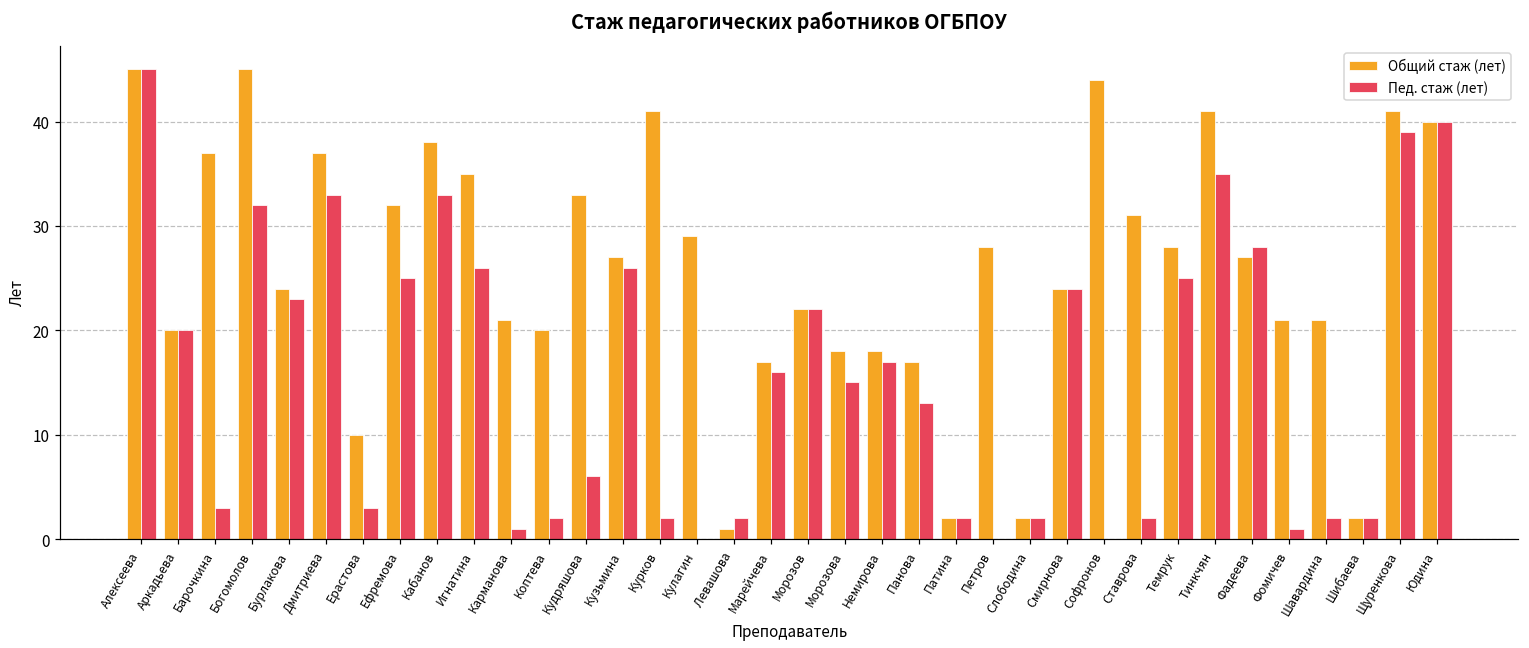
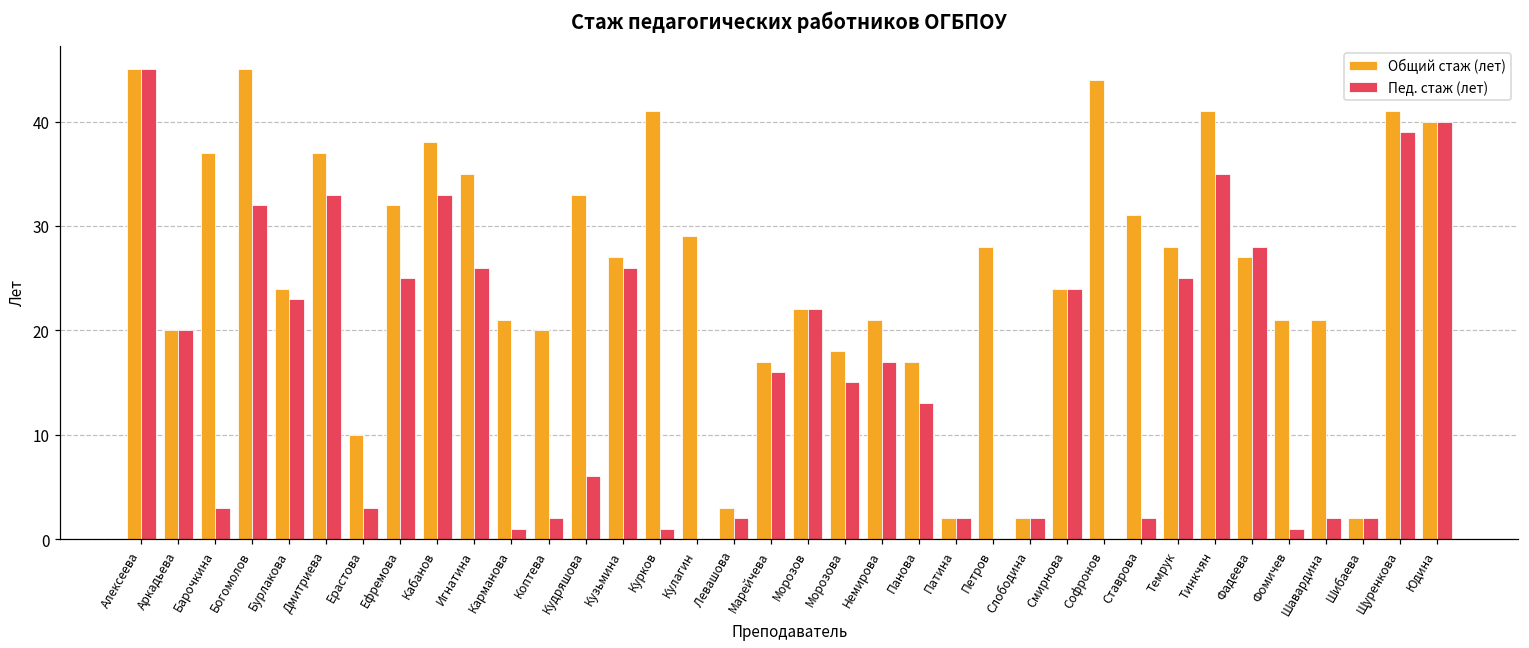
  {
    "Общий стаж (лет)": {
      "Алексеева": 45,
      "Аркадьева": 20,
      "Барочкина": 37,
      "Богомолов": 45,
      "Бурлакова": 24,
      "Дмитриева": 37,
      "Ерастова": 10,
      "Ефремова": 32,
      "Кабанов": 38,
      "Игнатина": 35,
      "Карманова": 21,
      "Коптева": 20,
      "Кудряшова": 33,
      "Кузьмина": 27,
      "Курков": 41,
      "Кулагин": 29,
-     "Левашова": 1,
+     "Левашова": 3,
      "Марейчева": 17,
      "Морозов": 22,
      "Морозова": 18,
-     "Немирова": 18,
+     "Немирова": 21,
      "Панова": 17,
      "Патина": 2,
      "Петров": 28,
      "Слободина": 2,
      "Смирнова": 24,
      "Софронов": 44,
      "Ставрова": 31,
      "Темрук": 28,
      "Тинкчян": 41,
      "Фадеева": 27,
      "Фомичев": 21,
      "Шавардина": 21,
      "Шибаева": 2,
      "Щуренкова": 41,
      "Юдина": 40
    },
    "Пед. стаж (лет)": {
      "Алексеева": 45,
      "Аркадьева": 20,
      "Барочкина": 3,
      "Богомолов": 32,
      "Бурлакова": 23,
      "Дмитриева": 33,
      "Ерастова": 3,
      "Ефремова": 25,
      "Кабанов": 33,
      "Игнатина": 26,
      "Карманова": 1,
      "Коптева": 2,
      "Кудряшова": 6,
      "Кузьмина": 26,
-     "Курков": 2,
+     "Курков": 1,
      "Кулагин": 0,
      "Левашова": 2,
      "Марейчева": 16,
      "Морозов": 22,
      "Морозова": 15,
      "Немирова": 17,
      "Панова": 13,
      "Патина": 2,
      "Петров": 0,
      "Слободина": 2,
      "Смирнова": 24,
      "Софронов": 0,
      "Ставрова": 2,
      "Темрук": 25,
      "Тинкчян": 35,
      "Фадеева": 28,
      "Фомичев": 1,
      "Шавардина": 2,
      "Шибаева": 2,
      "Щуренкова": 39,
      "Юдина": 40
    }
  }
